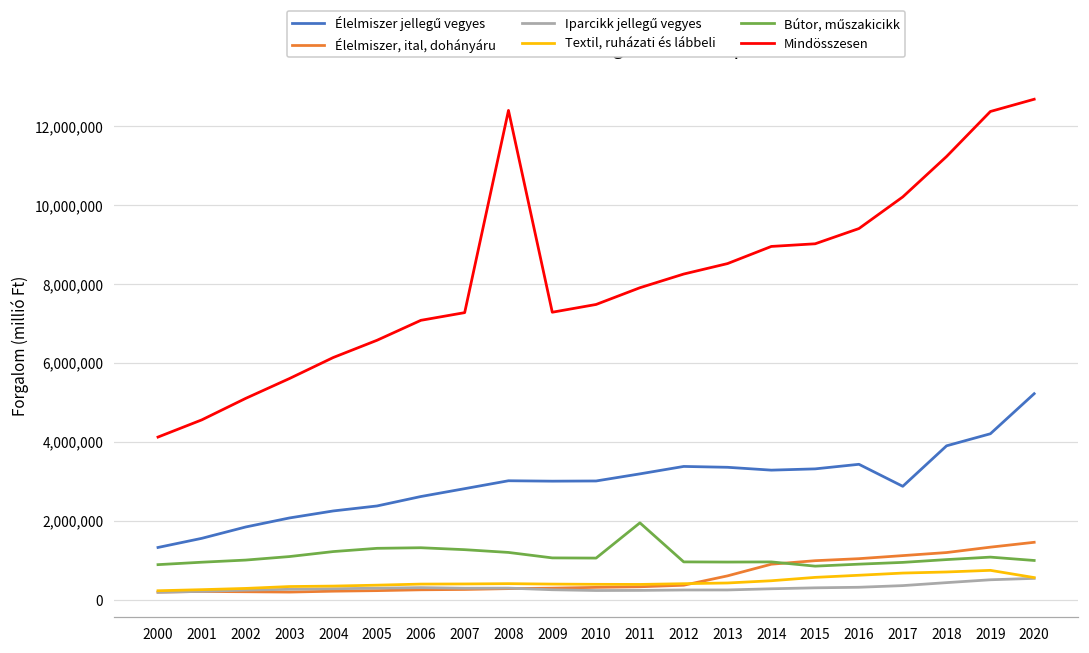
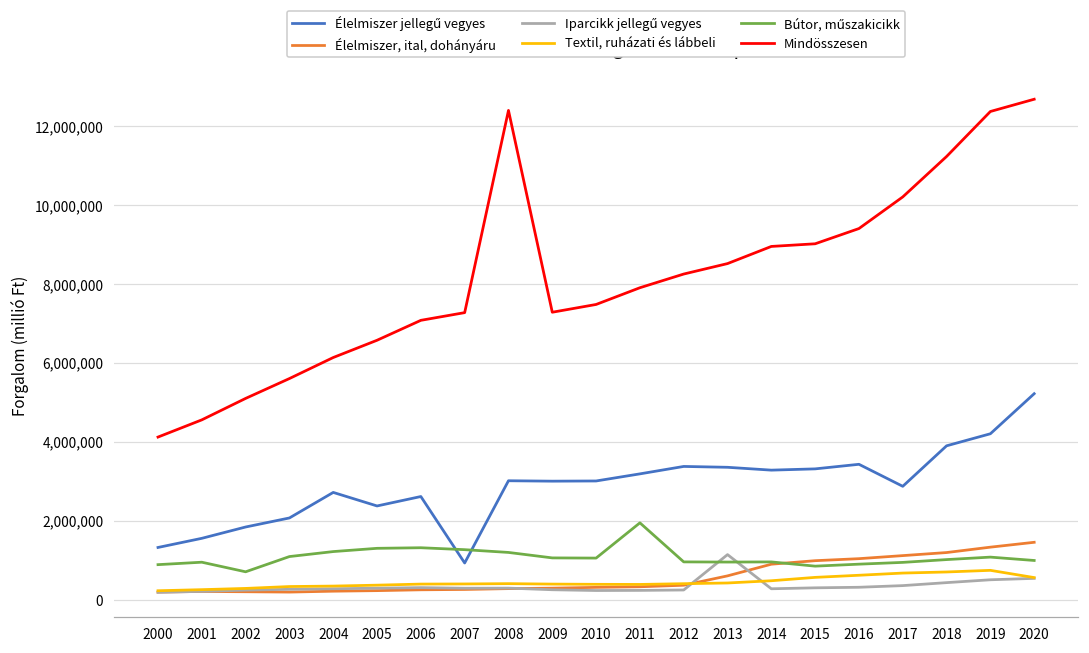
  {
    "Élelmiszer jellegű vegyes": {
      "2000": "1,300,000",
      "2001": "1,600,000",
      "2002": "1,800,000",
      "2003": "2,100,000",
-     "2004": "2,200,000",
+     "2004": "2,700,000",
      "2005": "2,400,000",
      "2006": "2,600,000",
-     "2007": "2,800,000",
+     "2007": "900,000",
      "2008": "3,000,000",
      "2009": "3,000,000",
      "2010": "3,000,000",
      "2011": "3,200,000",
      "2012": "3,400,000",
      "2013": "3,400,000",
      "2014": "3,300,000",
      "2015": "3,300,000",
      "2016": "3,400,000",
      "2017": "2,900,000",
      "2018": "3,900,000",
      "2019": "4,200,000",
      "2020": "5,200,000"
    },
    "Élelmiszer, ital, dohányáru": {
      "2003": "200,000",
      "2010": "300,000",
      "2013": "600,000",
      "2015": "1,000,000",
      "2016": "1,000,000",
      "2017": "1,100,000",
      "2018": "1,200,000",
      "2019": "1,300,000",
      "2020": "1,500,000"
    },
    "Iparcikk jellegű vegyes": {
      "2010": "200,000",
      "2011": "200,000",
      "2012": "200,000",
-     "2013": "200,000",
+     "2013": "1,100,000",
      "2014": "300,000",
      "2015": "300,000",
      "2016": "300,000",
      "2017": "400,000",
      "2018": "400,000",
      "2019": "500,000"
    },
    "Textil, ruházati és lábbeli": {
      "2005": "400,000",
      "2006": "400,000",
      "2007": "400,000",
      "2008": "400,000",
      "2009": "400,000",
      "2010": "400,000",
      "2013": "400,000",
      "2014": "500,000",
      "2015": "600,000",
      "2016": "600,000",
      "2017": "700,000",
      "2018": "700,000",
      "2019": "700,000"
    },
    "Bútor, műszakicikk": {
      "2000": "900,000",
      "2001": "900,000",
-     "2002": "1,000,000",
+     "2002": "700,000",
      "2003": "1,100,000",
      "2004": "1,200,000",
      "2005": "1,300,000",
      "2006": "1,300,000",
      "2007": "1,300,000",
      "2008": "1,200,000",
      "2009": "1,100,000",
      "2010": "1,100,000",
      "2011": "1,900,000",
      "2012": "1,000,000",
      "2013": "1,000,000",
      "2015": "800,000",
      "2016": "900,000",
      "2017": "900,000",
      "2018": "1,000,000",
      "2019": "1,100,000",
      "2020": "1,000,000"
    },
    "Mindösszesen": {
      "2000": "4,100,000",
      "2001": "4,600,000",
      "2002": "5,100,000",
      "2003": "5,600,000",
      "2004": "6,100,000",
      "2005": "6,600,000",
      "2006": "7,100,000",
      "2007": "7,300,000",
      "2008": "12,400,000",
      "2009": "7,300,000",
      "2010": "7,500,000",
      "2011": "7,900,000",
      "2012": "8,200,000",
      "2013": "8,500,000",
      "2014": "8,900,000",
      "2015": "9,000,000",
      "2016": "9,400,000",
      "2017": "10,200,000",
      "2018": "11,200,000",
      "2019": "12,400,000",
      "2020": "12,700,000"
    }
  }
